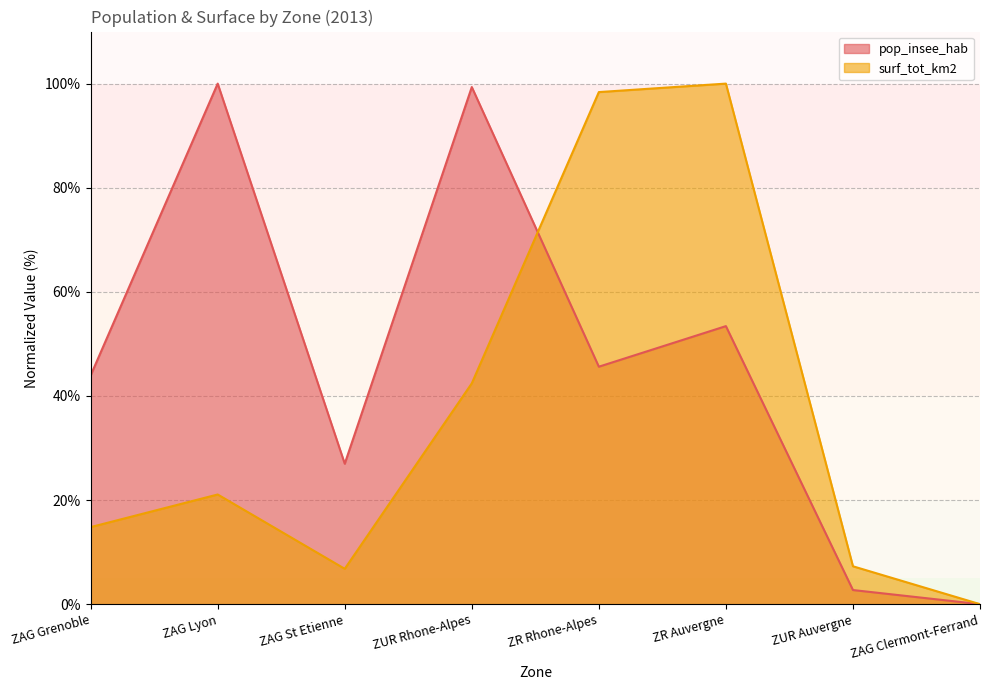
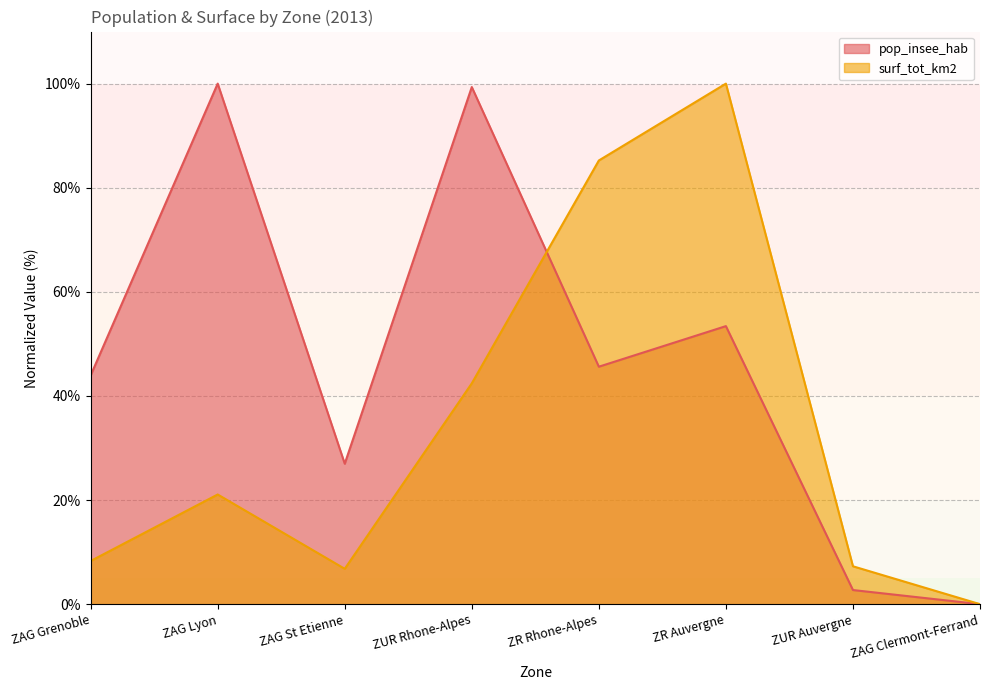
  {
    "pop_insee_hab": {
      "ZAG Grenoble": "44%",
      "ZAG Lyon": "100%",
      "ZAG St Etienne": "27%",
      "ZUR Rhone-Alpes": "99%",
      "ZR Rhone-Alpes": "46%",
      "ZR Auvergne": "53%",
      "ZUR Auvergne": "3%"
    },
    "surf_tot_km2": {
-     "ZAG Grenoble": "15%",
+     "ZAG Grenoble": "8%",
      "ZAG Lyon": "21%",
      "ZAG St Etienne": "7%",
      "ZUR Rhone-Alpes": "42%",
-     "ZR Rhone-Alpes": "98%",
+     "ZR Rhone-Alpes": "85%",
      "ZR Auvergne": "100%",
      "ZUR Auvergne": "7%"
    }
  }
